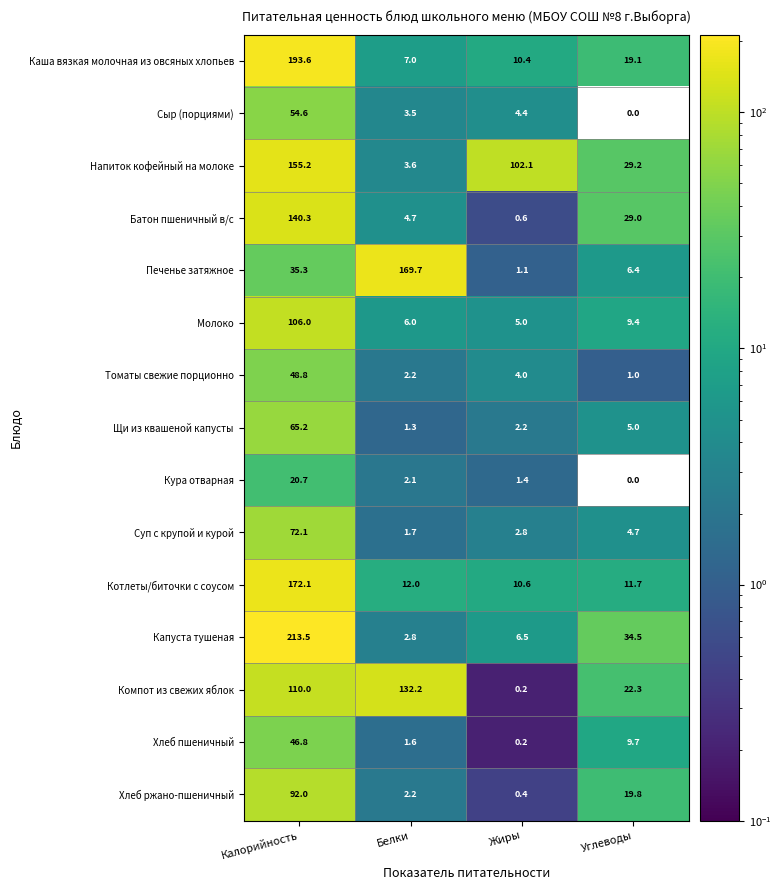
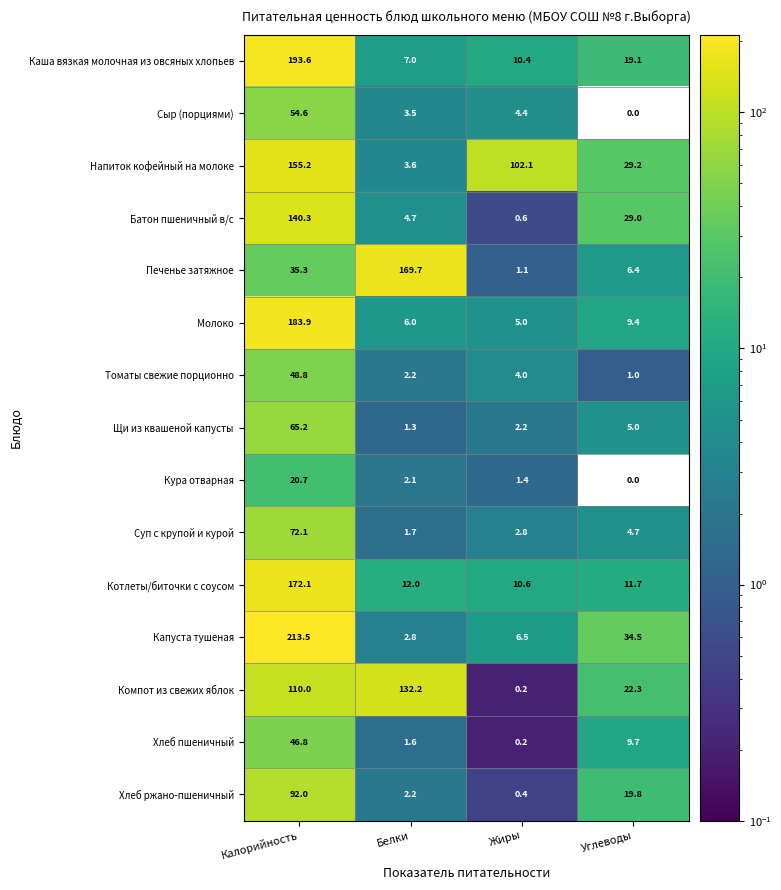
  {
    "Каша вязкая молочная из овсяных хлопьев": {
      "Калорийность": 193.6,
      "Белки": 7.0,
      "Жиры": 10.4,
      "Углеводы": 19.1
    },
    "Сыр (порциями)": {
      "Калорийность": 54.6,
      "Белки": 3.5,
      "Жиры": 4.4,
      "Углеводы": 0.0
    },
    "Напиток кофейный на молоке": {
      "Калорийность": 155.2,
      "Белки": 3.6,
      "Жиры": 102.1,
      "Углеводы": 29.2
    },
    "Батон пшеничный в/с": {
      "Калорийность": 140.3,
      "Белки": 4.7,
      "Жиры": 0.6,
      "Углеводы": 29.0
    },
    "Печенье затяжное": {
      "Калорийность": 35.3,
      "Белки": 169.7,
      "Жиры": 1.1,
      "Углеводы": 6.4
    },
    "Молоко": {
-     "Калорийность": 106.0,
+     "Калорийность": 183.9,
      "Белки": 6.0,
      "Жиры": 5.0,
      "Углеводы": 9.4
    },
    "Томаты свежие порционно": {
      "Калорийность": 48.8,
      "Белки": 2.2,
      "Жиры": 4.0,
      "Углеводы": 1.0
    },
    "Щи из квашеной капусты": {
      "Калорийность": 65.2,
      "Белки": 1.3,
      "Жиры": 2.2,
      "Углеводы": 5.0
    },
    "Кура отварная": {
      "Калорийность": 20.7,
      "Белки": 2.1,
      "Жиры": 1.4,
      "Углеводы": 0.0
    },
    "Суп с крупой и курой": {
      "Калорийность": 72.1,
      "Белки": 1.7,
      "Жиры": 2.8,
      "Углеводы": 4.7
    },
    "Котлеты/биточки с соусом": {
      "Калорийность": 172.1,
      "Белки": 12.0,
      "Жиры": 10.6,
      "Углеводы": 11.7
    },
    "Капуста тушеная": {
      "Калорийность": 213.5,
      "Белки": 2.8,
      "Жиры": 6.5,
      "Углеводы": 34.5
    },
    "Компот из свежих яблок": {
      "Калорийность": 110.0,
      "Белки": 132.2,
      "Жиры": 0.2,
      "Углеводы": 22.3
    },
    "Хлеб пшеничный": {
      "Калорийность": 46.8,
      "Белки": 1.6,
      "Жиры": 0.2,
      "Углеводы": 9.7
    },
    "Хлеб ржано-пшеничный": {
      "Калорийность": 92.0,
      "Белки": 2.2,
      "Жиры": 0.4,
      "Углеводы": 19.8
    }
  }
